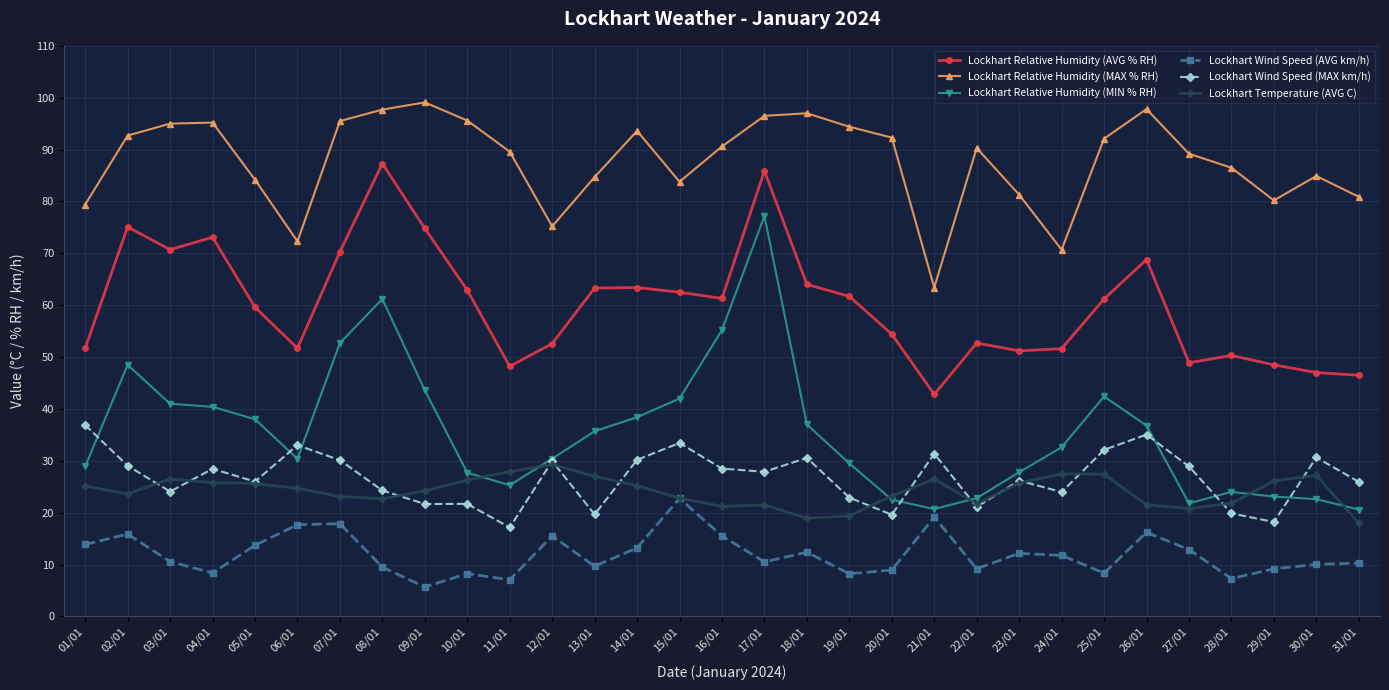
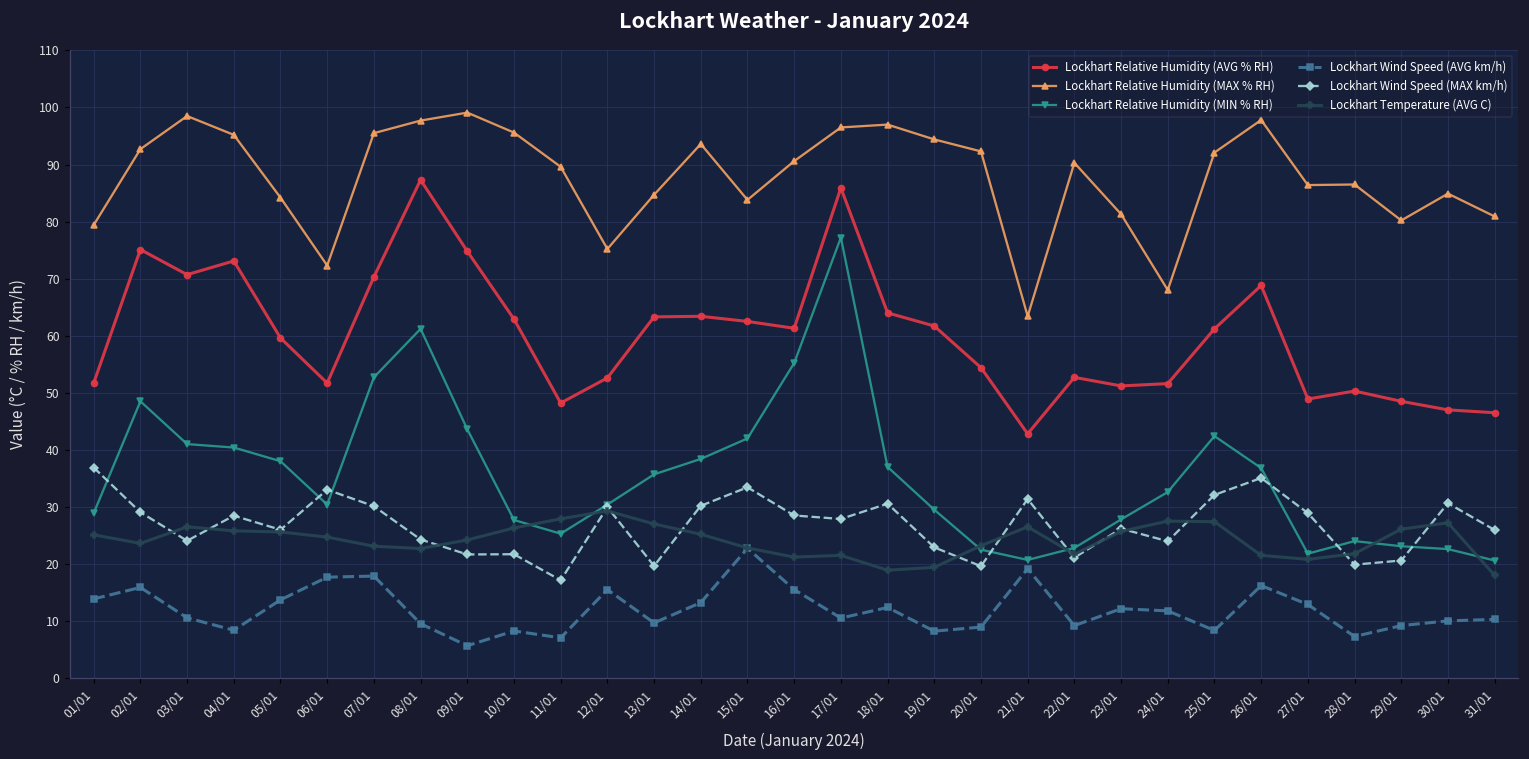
  {
    "Lockhart Relative Humidity (AVG % RH)": {
      "01/01": 52,
      "02/01": 75,
      "03/01": 71,
      "04/01": 73,
      "05/01": 60,
      "06/01": 52,
      "07/01": 70,
      "08/01": 87,
      "09/01": 75,
      "10/01": 63,
      "11/01": 48,
      "12/01": 53,
      "13/01": 63,
      "14/01": 63,
      "15/01": 63,
      "16/01": 61,
      "17/01": 86,
      "18/01": 64,
      "19/01": 62,
      "20/01": 54,
      "21/01": 43,
      "22/01": 53,
      "23/01": 51,
      "24/01": 52,
      "25/01": 61,
      "26/01": 69,
      "27/01": 49,
      "28/01": 50,
      "29/01": 49,
      "30/01": 47,
      "31/01": 47
    },
    "Lockhart Relative Humidity (MAX % RH)": {
      "01/01": 79,
      "02/01": 93,
-     "03/01": 95,
+     "03/01": 99,
      "04/01": 95,
      "05/01": 84,
      "06/01": 72,
      "07/01": 96,
      "08/01": 98,
      "09/01": 99,
      "10/01": 96,
      "11/01": 90,
      "12/01": 75,
      "13/01": 85,
      "14/01": 94,
      "15/01": 84,
      "16/01": 91,
      "17/01": 97,
      "18/01": 97,
      "19/01": 94,
      "20/01": 92,
      "21/01": 63,
      "22/01": 90,
      "23/01": 81,
-     "24/01": 71,
+     "24/01": 68,
      "25/01": 92,
      "26/01": 98,
-     "27/01": 89,
+     "27/01": 86,
      "28/01": 87,
      "29/01": 80,
      "30/01": 85,
      "31/01": 81
    },
    "Lockhart Wind Speed (MAX km/h)": {
      "01/01": 37,
      "02/01": 29,
      "03/01": 24,
      "04/01": 28,
      "06/01": 33,
      "07/01": 30,
      "08/01": 24,
      "09/01": 22,
      "10/01": 22,
      "11/01": 17,
      "13/01": 20,
      "14/01": 30,
      "15/01": 33,
      "16/01": 28,
      "17/01": 28,
      "18/01": 31,
      "19/01": 23,
      "20/01": 20,
      "21/01": 31,
      "22/01": 21,
      "24/01": 24,
      "25/01": 32,
      "26/01": 35,
      "27/01": 29,
      "28/01": 20,
-     "29/01": 18,
+     "29/01": 21,
      "30/01": 31,
      "31/01": 26
    },
    "Lockhart Temperature (AVG C)": {
      "01/01": 25,
      "02/01": 24,
      "03/01": 27,
      "04/01": 26,
      "06/01": 25,
      "07/01": 23,
      "08/01": 23,
      "09/01": 24,
      "10/01": 26,
      "11/01": 28,
      "12/01": 29,
      "13/01": 27,
      "14/01": 25,
      "16/01": 21,
      "17/01": 22,
      "18/01": 19,
      "19/01": 19,
      "20/01": 23,
      "21/01": 27,
      "22/01": 22,
      "24/01": 28,
      "25/01": 27,
      "26/01": 22,
      "27/01": 21,
      "28/01": 22,
      "29/01": 26,
      "30/01": 27,
      "31/01": 18
    }
  }
